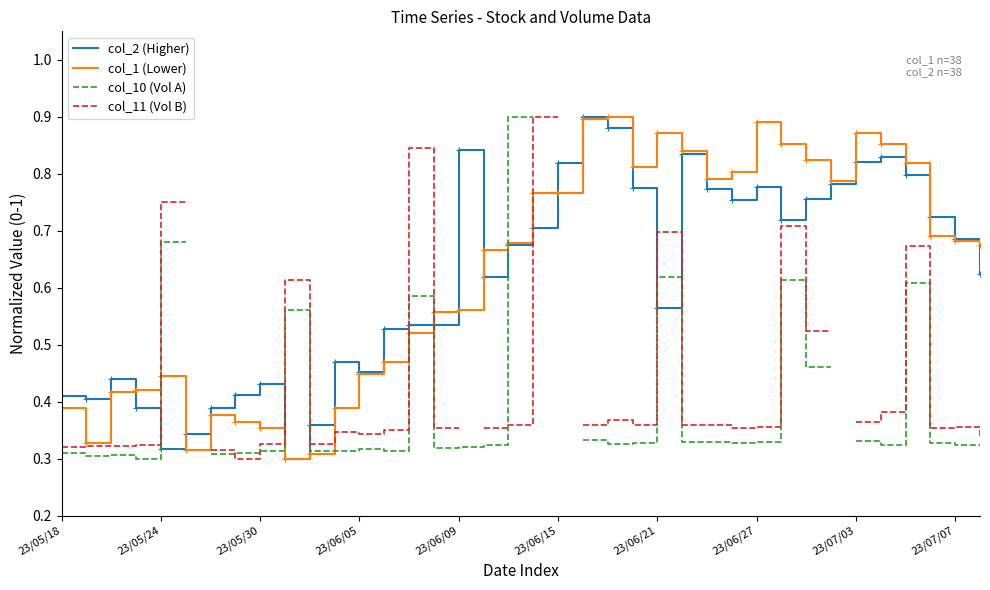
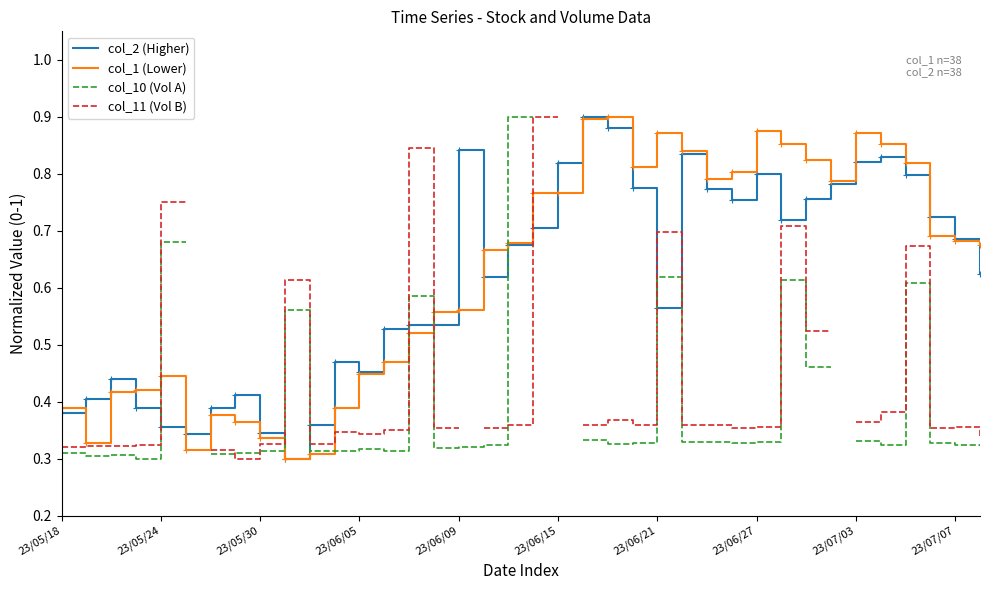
  {
    "col_2 (Higher)": {
-     "23/05/18": 0.41,
-     "23/05/24": 0.32,
-     "23/05/30": 0.43,
+     "23/05/18": 0.38,
+     "23/05/24": 0.36,
+     "23/05/30": 0.34,
      "23/06/09": 0.84,
      "23/06/15": 0.82,
      "23/06/21": 0.57,
-     "23/06/27": 0.78,
+     "23/06/27": 0.80,
      "23/07/03": 0.82
    },
    "col_1 (Lower)": {
      "23/05/18": 0.39,
      "23/05/24": 0.44,
-     "23/05/30": 0.35,
+     "23/05/30": 0.34,
      "23/06/09": 0.56,
      "23/06/15": 0.77,
      "23/06/21": 0.87,
-     "23/06/27": 0.89,
+     "23/06/27": 0.88,
      "23/07/03": 0.87
    },
    "col_10 (Vol A)": {
      "23/05/18": 0.31,
      "23/05/24": 0.68,
      "23/05/30": 0.31,
      "23/06/05": 0.32,
      "23/06/09": 0.32,
      "23/06/21": 0.62,
      "23/06/27": 0.33,
      "23/07/03": 0.33,
      "23/07/07": 0.32
    },
    "col_11 (Vol B)": {
      "23/05/18": 0.32,
      "23/05/24": 0.75,
      "23/05/30": 0.33,
      "23/06/05": 0.34,
      "23/06/21": 0.70,
      "23/06/27": 0.36,
      "23/07/03": 0.37,
      "23/07/07": 0.36
    }
  }
